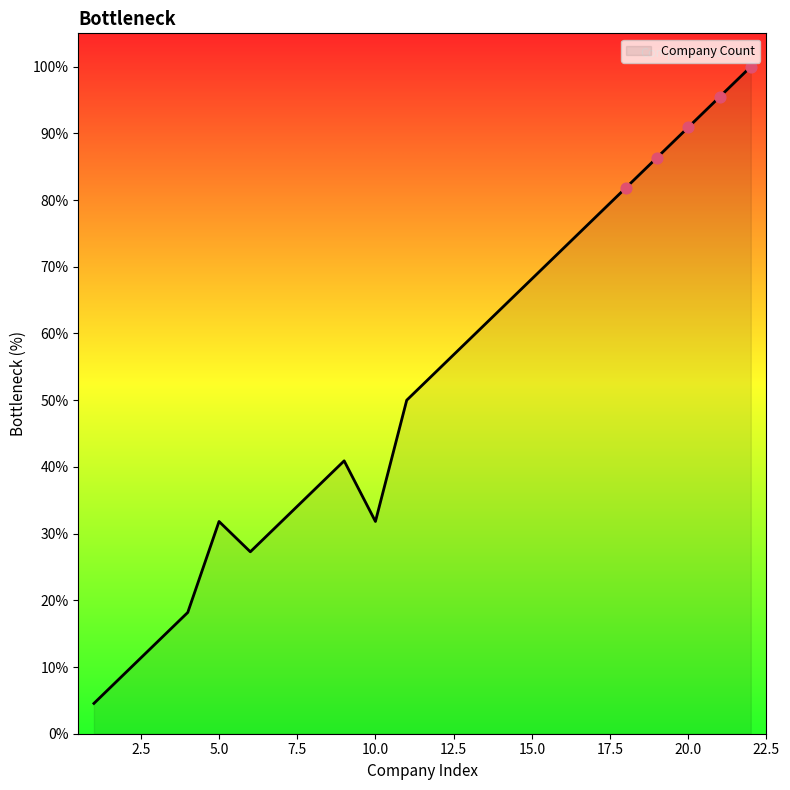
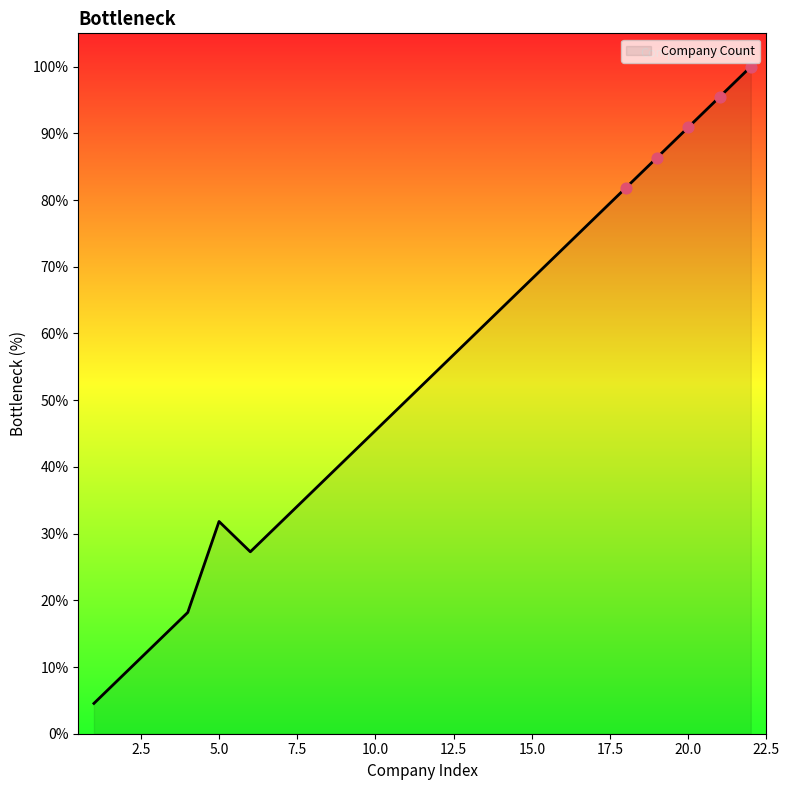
  {
    "Company Count": {
      "5.0": "32%",
-     "10.0": "32%",
+     "10.0": "45%",
      "15.0": "68%"
    }
  }
